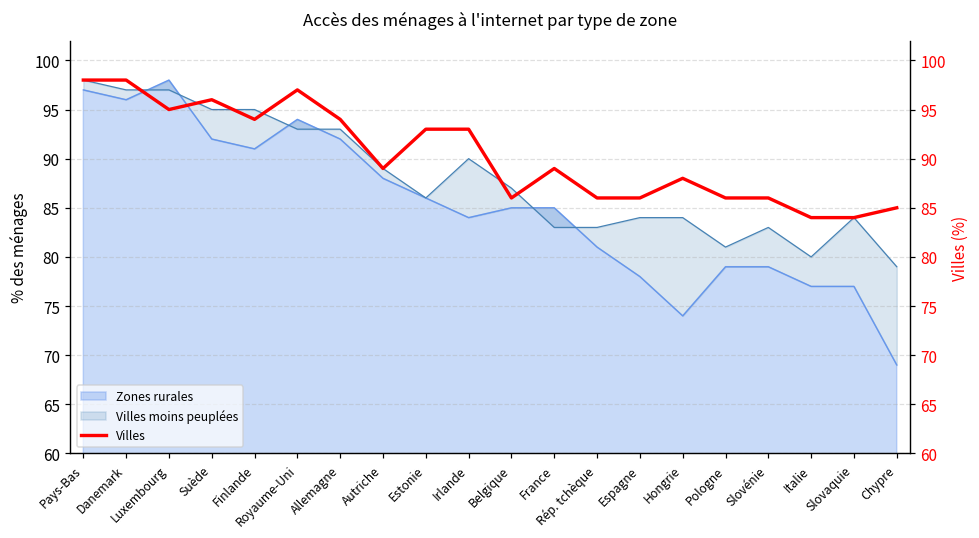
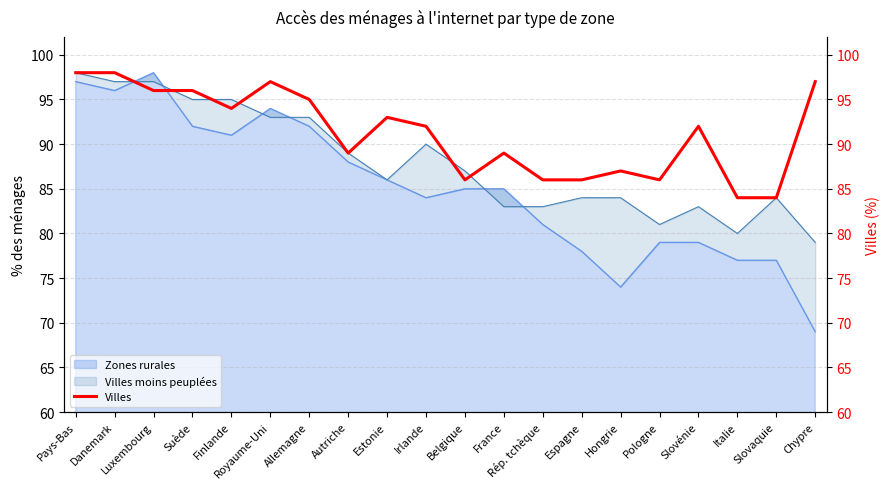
  {
    "Villes": {
      "Pays-Bas": 98,
      "Danemark": 98,
-     "Luxembourg": 95,
+     "Luxembourg": 96,
      "Suède": 96,
      "Finlande": 94,
      "Royaume-Uni": 97,
-     "Allemagne": 94,
+     "Allemagne": 95,
      "Autriche": 89,
      "Estonie": 93,
-     "Irlande": 93,
+     "Irlande": 92,
      "Belgique": 86,
      "France": 89,
      "Rép. tchèque": 86,
      "Espagne": 86,
-     "Hongrie": 88,
+     "Hongrie": 87,
      "Pologne": 86,
-     "Slovénie": 86,
+     "Slovénie": 92,
      "Italie": 84,
      "Slovaquie": 84,
-     "Chypre": 85
+     "Chypre": 97
    }
  }
